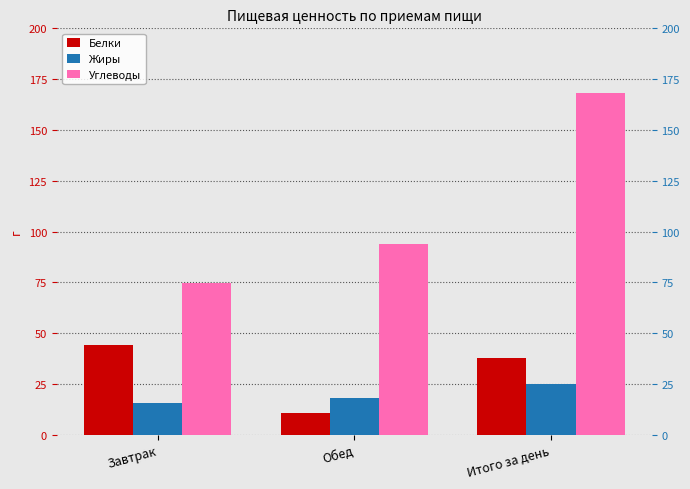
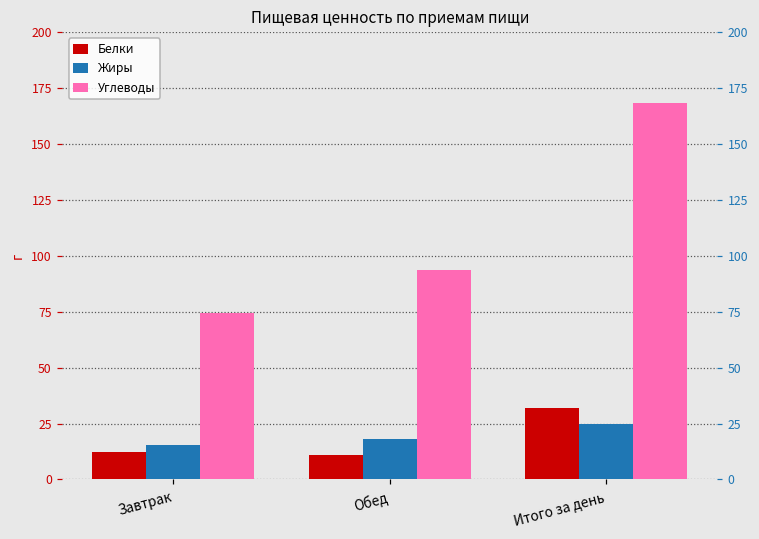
  {
    "Белки": {
-     "Завтрак": 44,
+     "Завтрак": 12,
      "Обед": 11,
-     "Итого за день": 38
+     "Итого за день": 32
    },
    "Жиры": {
      "Завтрак": 16,
      "Обед": 18,
      "Итого за день": 25
    },
    "Углеводы": {
      "Завтрак": 75,
      "Обед": 94,
      "Итого за день": 168
    }
  }
